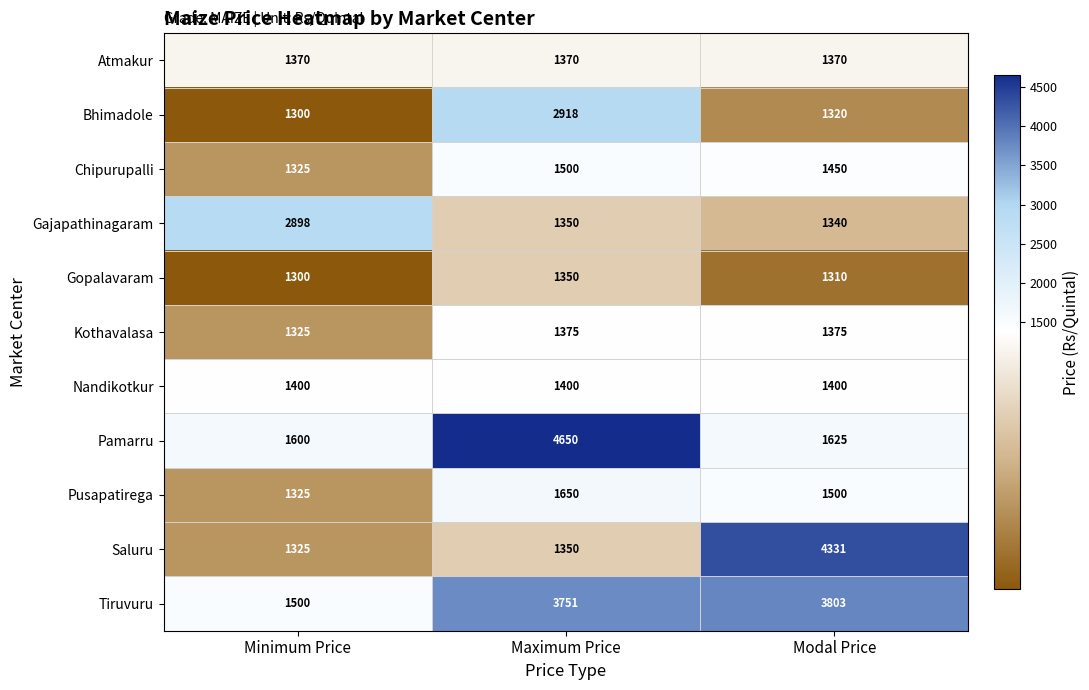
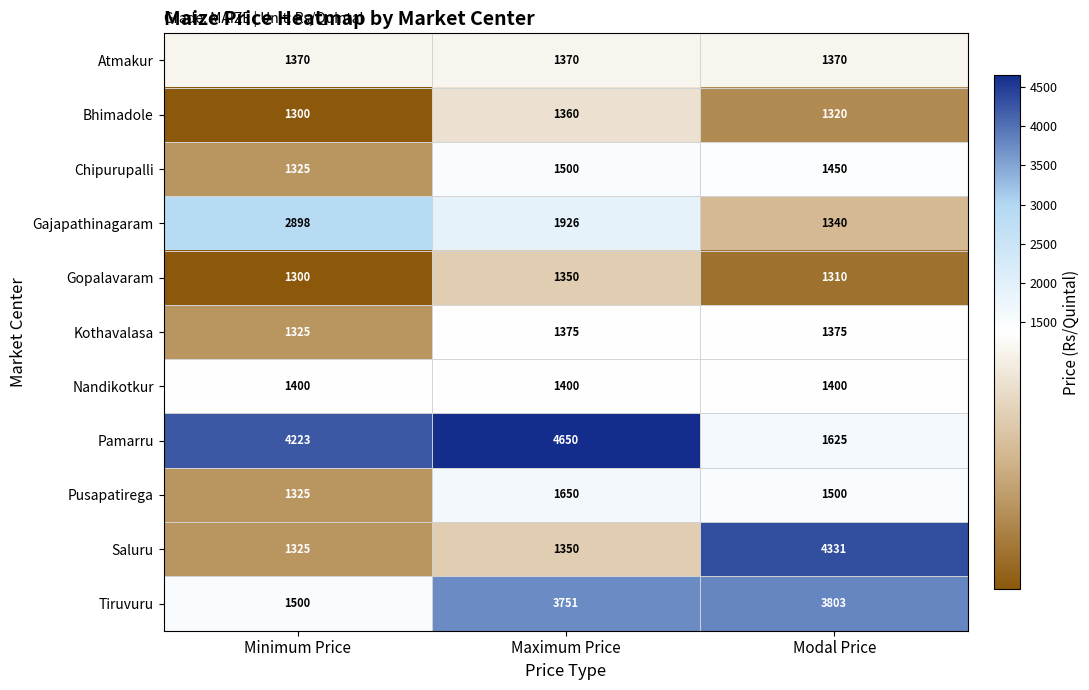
  {
    "Atmakur": {
      "Minimum Price": 1370,
      "Maximum Price": 1370,
      "Modal Price": 1370
    },
    "Bhimadole": {
      "Minimum Price": 1300,
-     "Maximum Price": 2918,
+     "Maximum Price": 1360,
      "Modal Price": 1320
    },
    "Chipurupalli": {
      "Minimum Price": 1325,
      "Maximum Price": 1500,
      "Modal Price": 1450
    },
    "Gajapathinagaram": {
      "Minimum Price": 2898,
-     "Maximum Price": 1350,
+     "Maximum Price": 1926,
      "Modal Price": 1340
    },
    "Gopalavaram": {
      "Minimum Price": 1300,
      "Maximum Price": 1350,
      "Modal Price": 1310
    },
    "Kothavalasa": {
      "Minimum Price": 1325,
      "Maximum Price": 1375,
      "Modal Price": 1375
    },
    "Nandikotkur": {
      "Minimum Price": 1400,
      "Maximum Price": 1400,
      "Modal Price": 1400
    },
    "Pamarru": {
-     "Minimum Price": 1600,
+     "Minimum Price": 4223,
      "Maximum Price": 4650,
      "Modal Price": 1625
    },
    "Pusapatirega": {
      "Minimum Price": 1325,
      "Maximum Price": 1650,
      "Modal Price": 1500
    },
    "Saluru": {
      "Minimum Price": 1325,
      "Maximum Price": 1350,
      "Modal Price": 4331
    },
    "Tiruvuru": {
      "Minimum Price": 1500,
      "Maximum Price": 3751,
      "Modal Price": 3803
    }
  }
